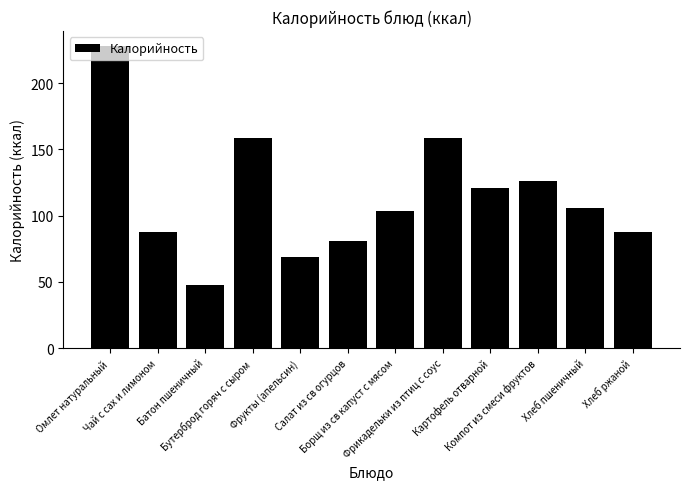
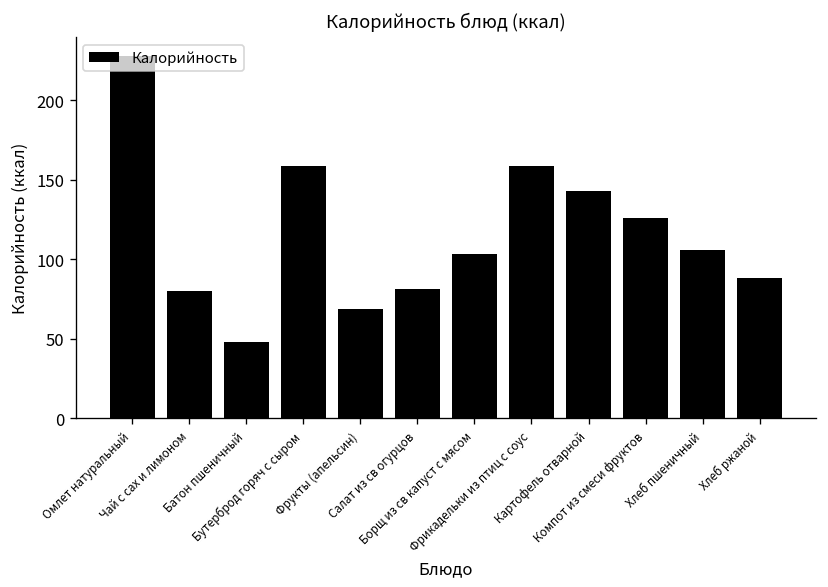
  {
-   "Чай с сах и лимоном": 88,
+   "Чай с сах и лимоном": 80,
    "Батон пшеничный": 48,
    "Бутерброд горяч с сыром": 159,
    "Фрукты (апельсин)": 69,
    "Салат из св огурцов": 81,
    "Борщ из св капуст с мясом": 103,
    "Фрикадельки из птиц с соус": 158,
-   "Картофель отварной": 121,
+   "Картофель отварной": 143,
    "Компот из смеси фруктов": 126,
    "Хлеб пшеничный": 106,
    "Хлеб ржаной": 88
  }
